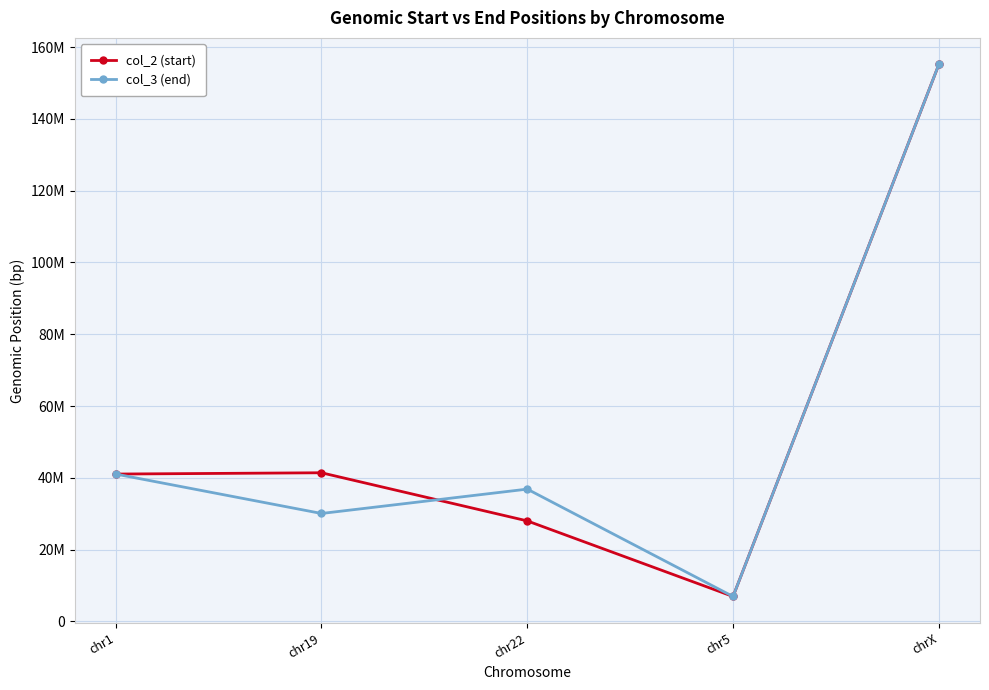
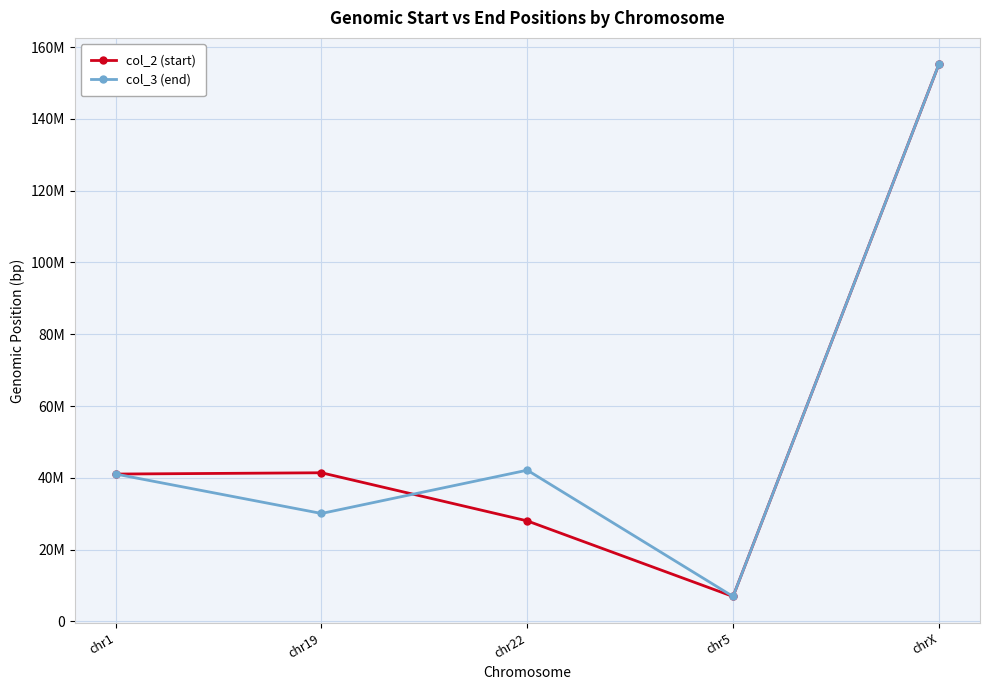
  {
    "col_2 (start)": {
      "chr19": 41000000,
      "chr22": 28000000
    },
    "col_3 (end)": {
      "chr19": 30000000,
-     "chr22": 37000000
+     "chr22": 42000000
    }
  }
